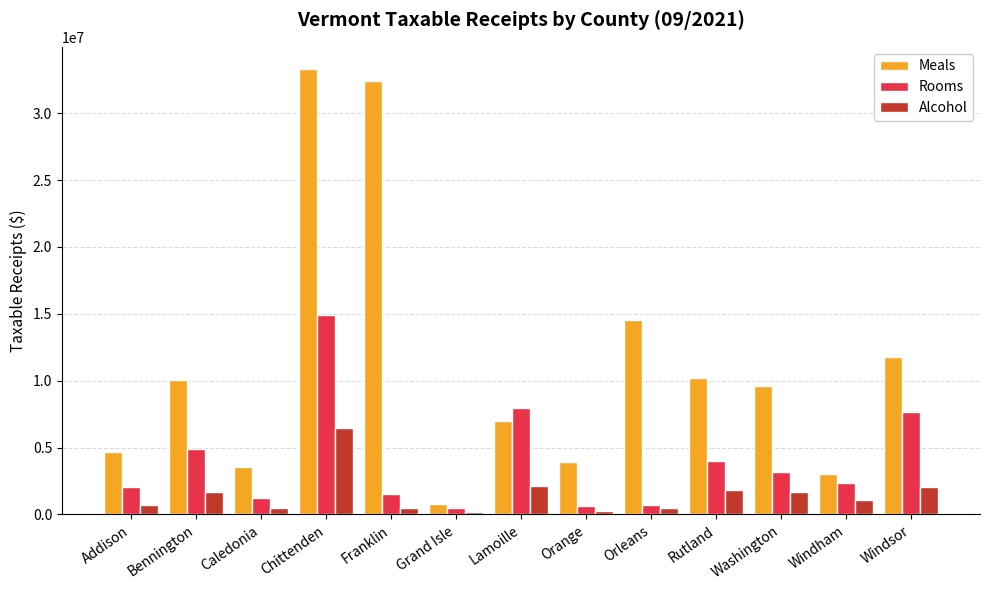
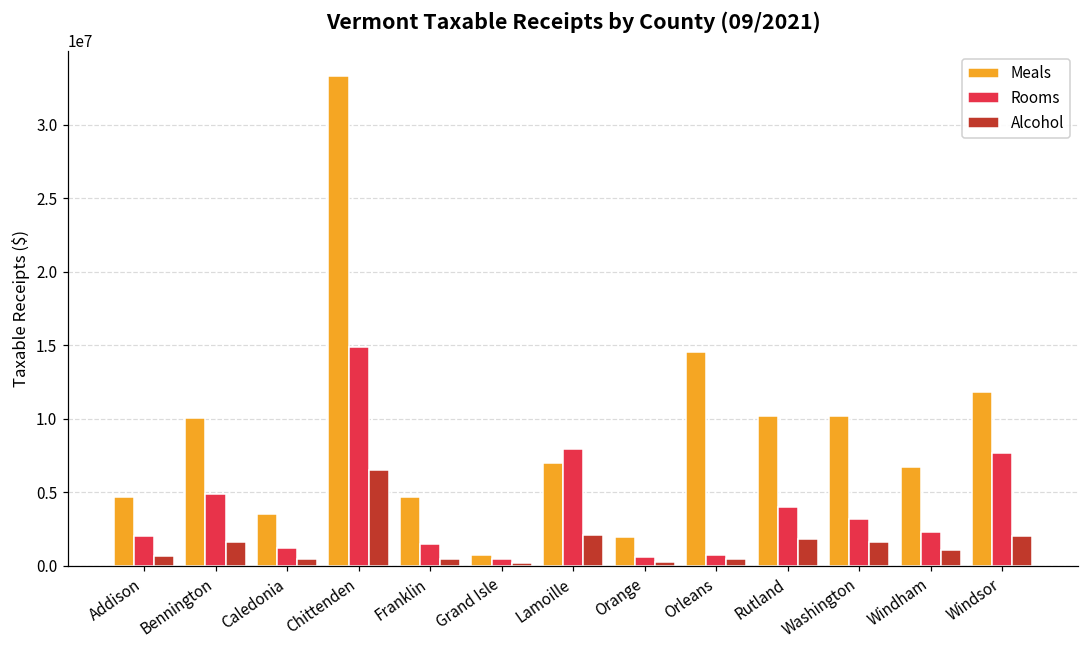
  {
    "Meals": {
      "Addison": 4700000,
      "Bennington": 10000000,
      "Caledonia": 3500000,
      "Chittenden": 33300000,
-     "Franklin": 32400000,
+     "Franklin": 4700000,
      "Grand Isle": 700000,
      "Lamoille": 7000000,
-     "Orange": 4000000,
+     "Orange": 2000000,
      "Orleans": 14500000,
      "Rutland": 10200000,
-     "Washington": 9600000,
-     "Windham": 3000000,
+     "Washington": 10200000,
+     "Windham": 6800000,
      "Windsor": 11800000
    }
  }
